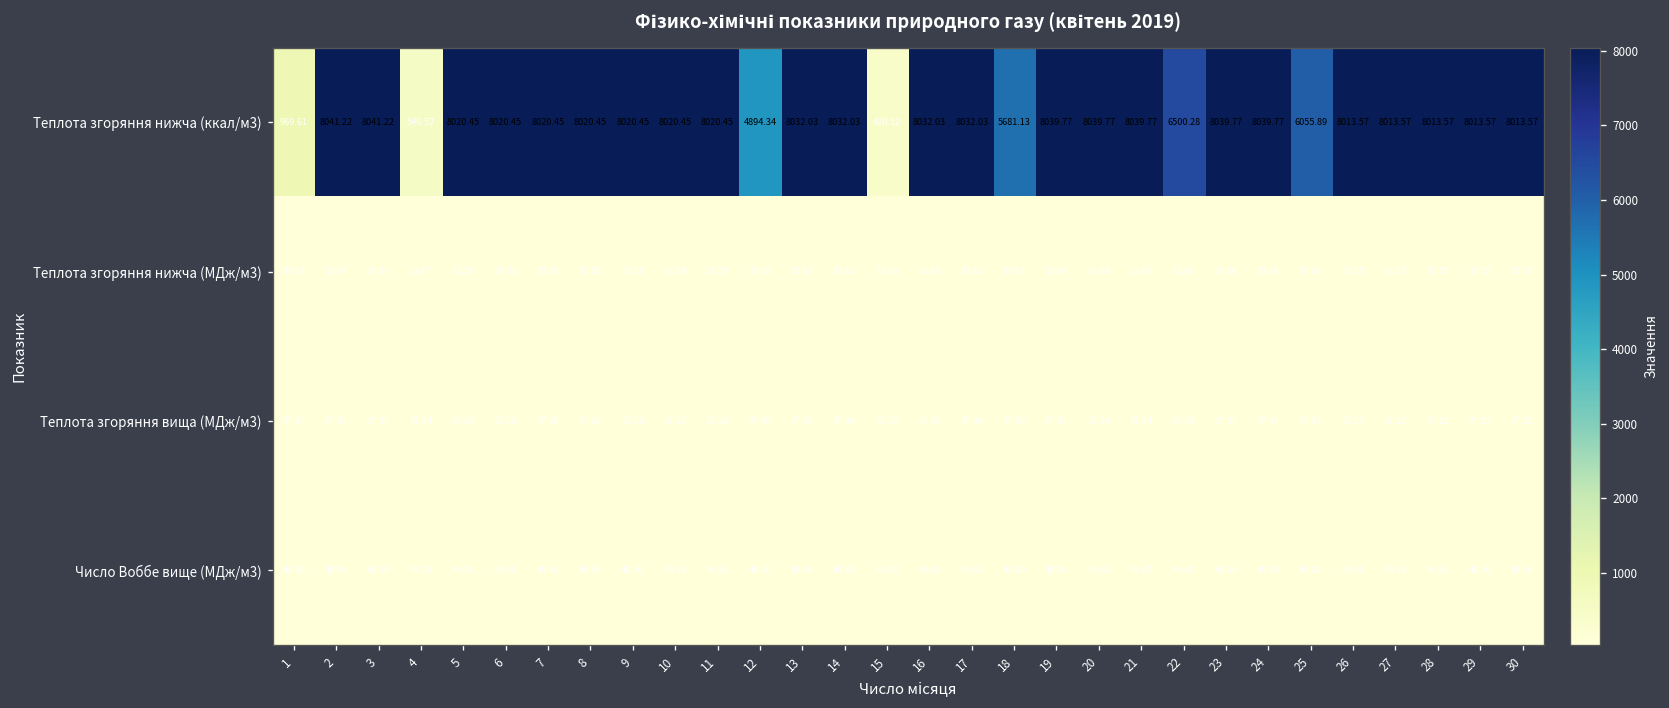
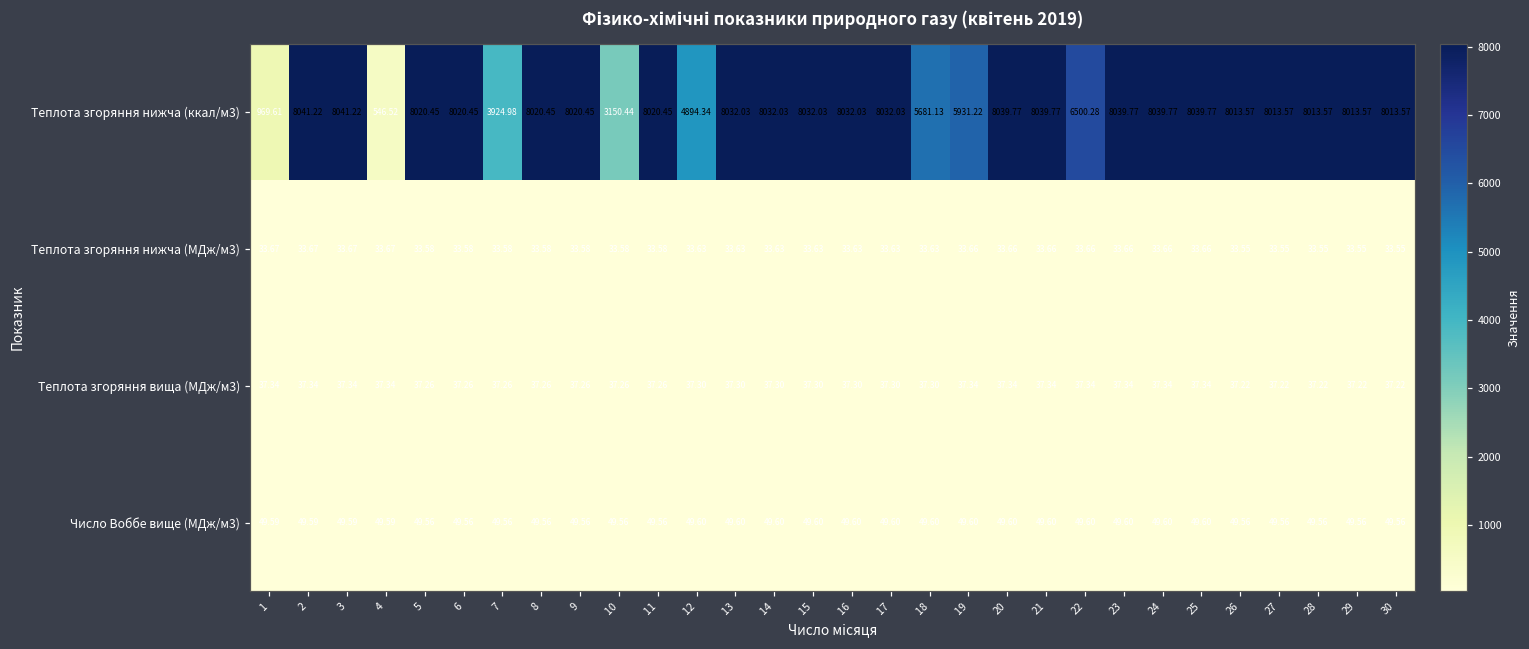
  {
    "Теплота згоряння нижча (ккал/м3)": {
      "1": 969.61,
      "2": 8041.22,
      "3": 8041.22,
      "4": 546.52,
      "5": 8020.45,
      "6": 8020.45,
-     "7": 8020.45,
+     "7": 3924.98,
      "8": 8020.45,
      "9": 8020.45,
-     "10": 8020.45,
+     "10": 3150.44,
      "11": 8020.45,
      "12": 4894.34,
      "13": 8032.03,
      "14": 8032.03,
-     "15": 430.52,
+     "15": 8032.03,
      "16": 8032.03,
      "17": 8032.03,
      "18": 5681.13,
-     "19": 8039.77,
+     "19": 5931.22,
      "20": 8039.77,
      "21": 8039.77,
      "22": 6500.28,
      "23": 8039.77,
      "24": 8039.77,
-     "25": 6055.89,
+     "25": 8039.77,
      "26": 8013.57,
      "27": 8013.57,
      "28": 8013.57,
      "29": 8013.57,
      "30": 8013.57
    }
  }
